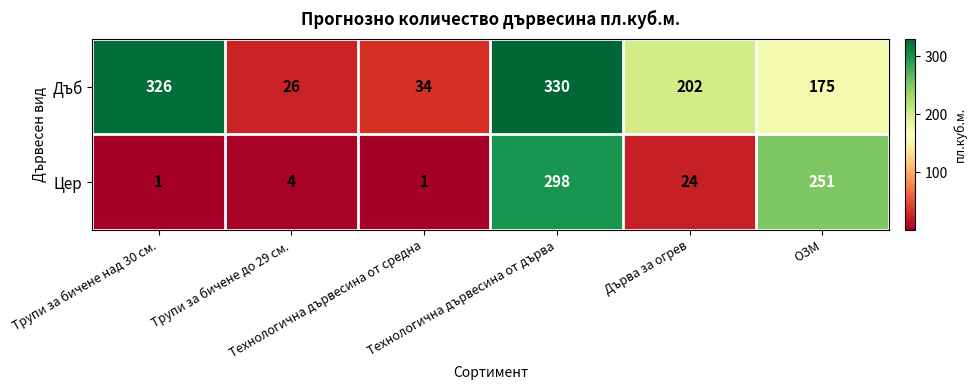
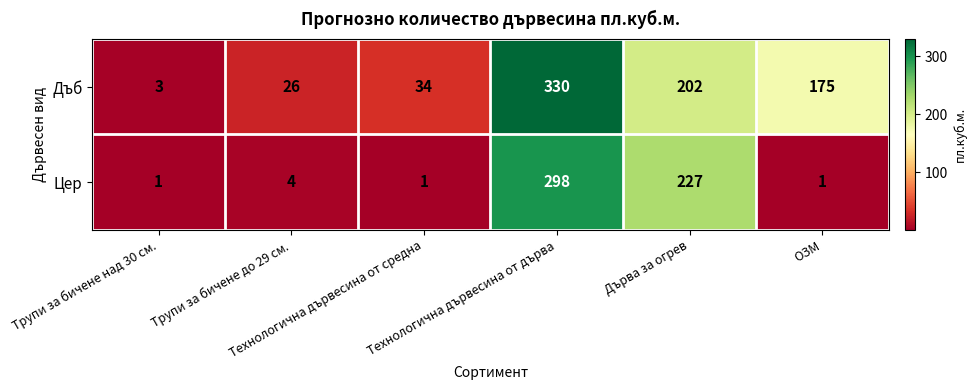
  {
    "Дъб": {
-     "Трупи за бичене над 30 см.": 326,
+     "Трупи за бичене над 30 см.": 3,
      "Трупи за бичене до 29 см.": 26,
      "Технологична дървесина от средна": 34,
      "Технологична дървесина от дърва": 330,
      "Дърва за огрев": 202,
      "ОЗМ": 175
    },
    "Цер": {
      "Трупи за бичене над 30 см.": 1,
      "Трупи за бичене до 29 см.": 4,
      "Технологична дървесина от средна": 1,
      "Технологична дървесина от дърва": 298,
-     "Дърва за огрев": 24,
-     "ОЗМ": 251
+     "Дърва за огрев": 227,
+     "ОЗМ": 1
    }
  }
